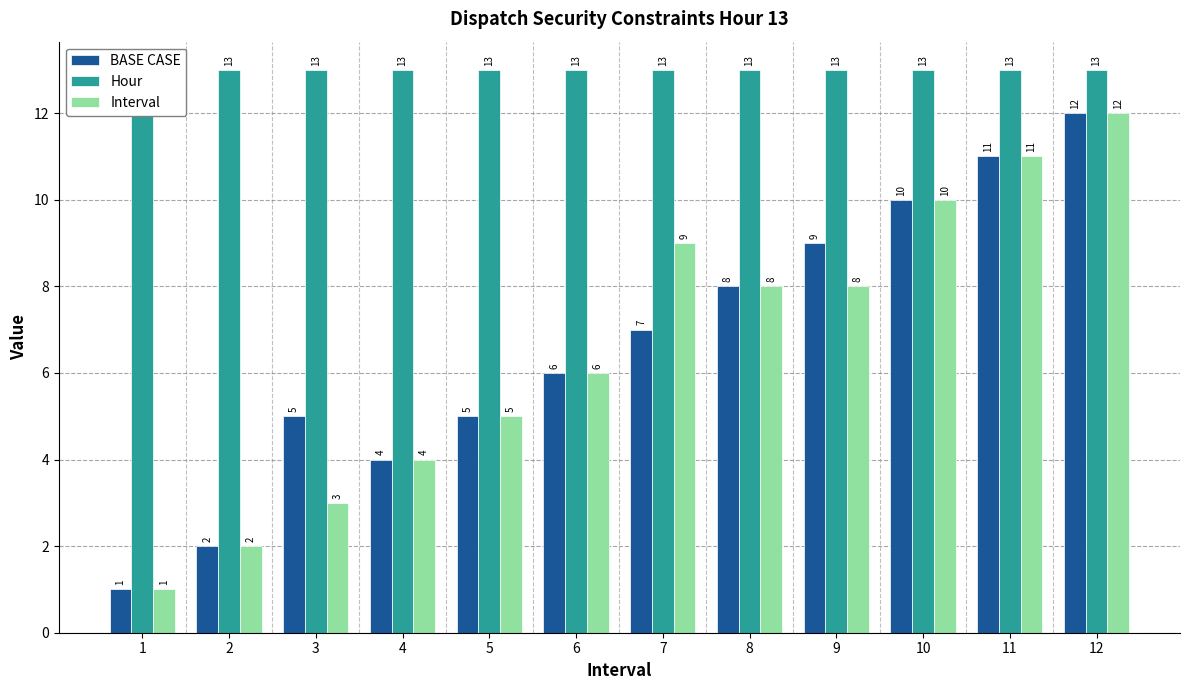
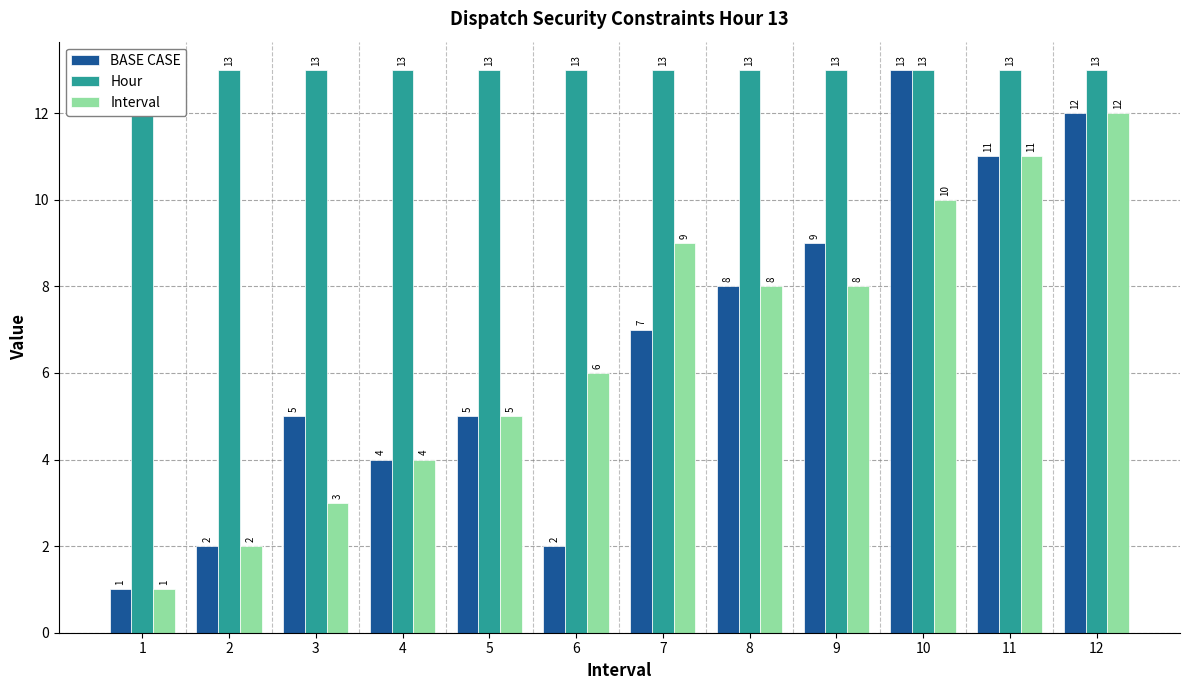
  {
    "BASE CASE": {
      "1": 1,
      "2": 2,
      "3": 5,
      "4": 4,
      "5": 5,
-     "6": 6,
+     "6": 2,
      "7": 7,
      "8": 8,
      "9": 9,
-     "10": 10,
+     "10": 13,
      "11": 11,
      "12": 12
    },
    "Hour": {
      "2": 13,
      "3": 13,
      "4": 13,
      "5": 13,
      "6": 13,
      "7": 13,
      "8": 13,
      "9": 13,
      "10": 13,
      "11": 13,
      "12": 13
    },
    "Interval": {
      "1": 1,
      "2": 2,
      "3": 3,
      "4": 4,
      "5": 5,
      "6": 6,
      "7": 9,
      "8": 8,
      "9": 8,
      "10": 10,
      "11": 11,
      "12": 12
    }
  }
